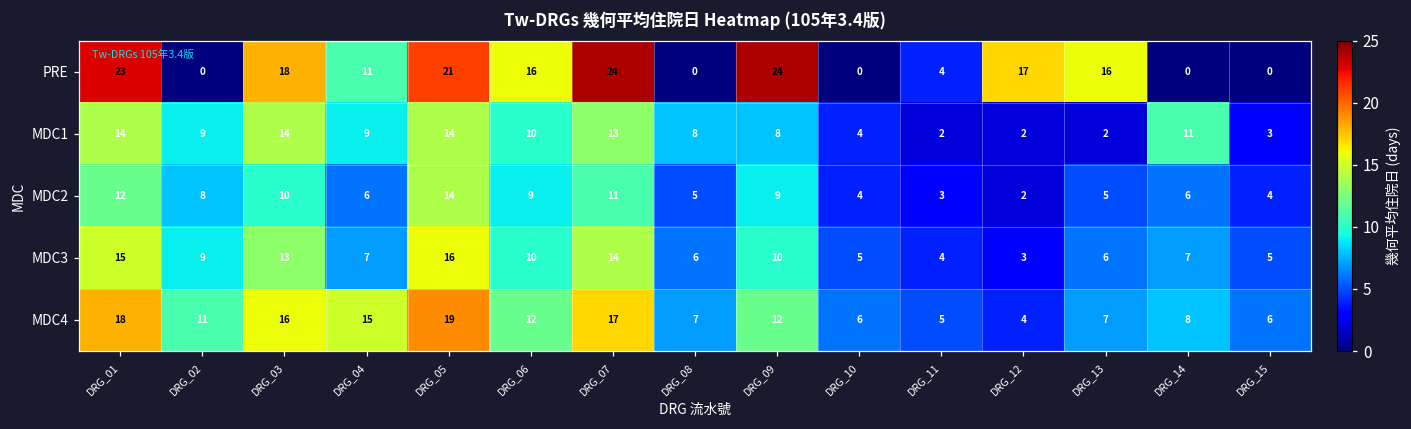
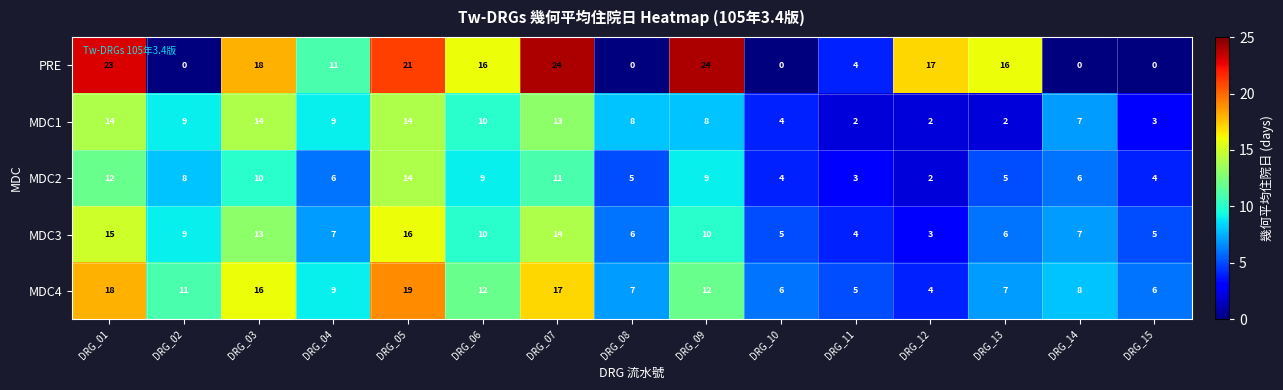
  {
    "PRE": {
      "DRG_02": 0,
      "DRG_03": 18,
      "DRG_04": 11,
      "DRG_05": 21,
      "DRG_06": 16,
      "DRG_07": 24,
      "DRG_08": 0,
      "DRG_09": 24,
      "DRG_10": 0,
      "DRG_11": 4,
      "DRG_12": 17,
      "DRG_13": 16,
      "DRG_14": 0,
      "DRG_15": 0
    },
    "MDC1": {
      "DRG_01": 14,
      "DRG_02": 9,
      "DRG_03": 14,
      "DRG_04": 9,
      "DRG_05": 14,
      "DRG_06": 10,
      "DRG_07": 13,
      "DRG_08": 8,
      "DRG_09": 8,
      "DRG_10": 4,
      "DRG_11": 2,
      "DRG_12": 2,
      "DRG_13": 2,
-     "DRG_14": 11,
+     "DRG_14": 7,
      "DRG_15": 3
    },
    "MDC2": {
      "DRG_01": 12,
      "DRG_02": 8,
      "DRG_03": 10,
      "DRG_04": 6,
      "DRG_05": 14,
      "DRG_06": 9,
      "DRG_07": 11,
      "DRG_08": 5,
      "DRG_09": 9,
      "DRG_10": 4,
      "DRG_11": 3,
      "DRG_12": 2,
      "DRG_13": 5,
      "DRG_14": 6,
      "DRG_15": 4
    },
    "MDC3": {
      "DRG_01": 15,
      "DRG_02": 9,
      "DRG_03": 13,
      "DRG_04": 7,
      "DRG_05": 16,
      "DRG_06": 10,
      "DRG_07": 14,
      "DRG_08": 6,
      "DRG_09": 10,
      "DRG_10": 5,
      "DRG_11": 4,
      "DRG_12": 3,
      "DRG_13": 6,
      "DRG_14": 7,
      "DRG_15": 5
    },
    "MDC4": {
      "DRG_01": 18,
      "DRG_02": 11,
      "DRG_03": 16,
-     "DRG_04": 15,
+     "DRG_04": 9,
      "DRG_05": 19,
      "DRG_06": 12,
      "DRG_07": 17,
      "DRG_08": 7,
      "DRG_09": 12,
      "DRG_10": 6,
      "DRG_11": 5,
      "DRG_12": 4,
      "DRG_13": 7,
      "DRG_14": 8,
      "DRG_15": 6
    }
  }
